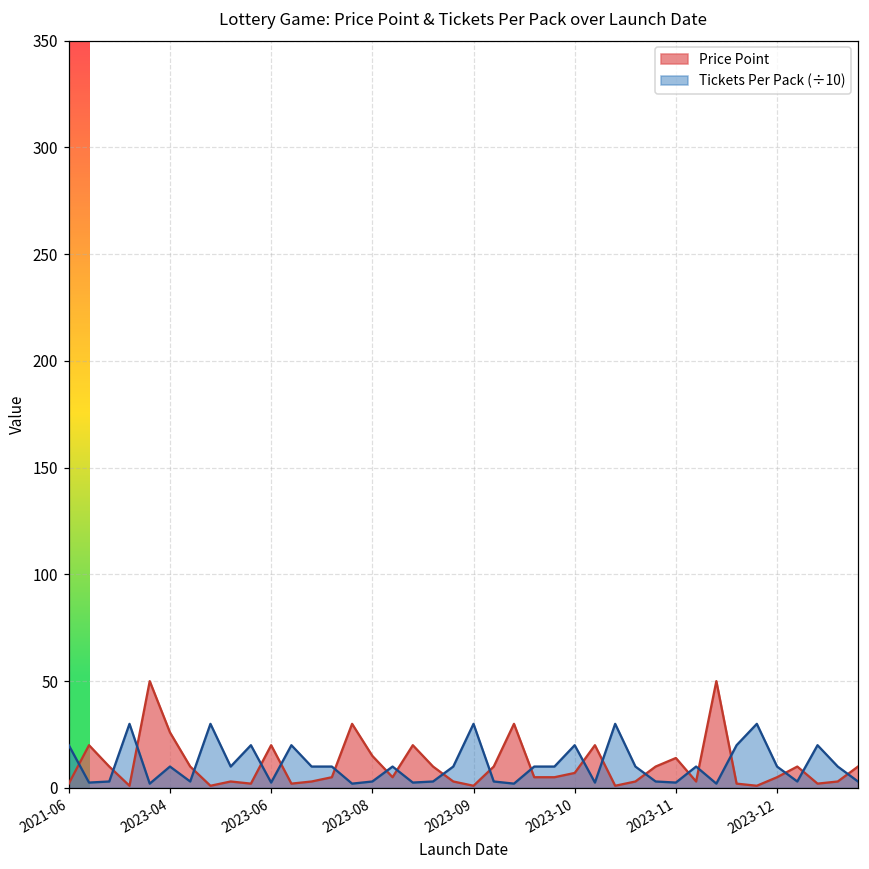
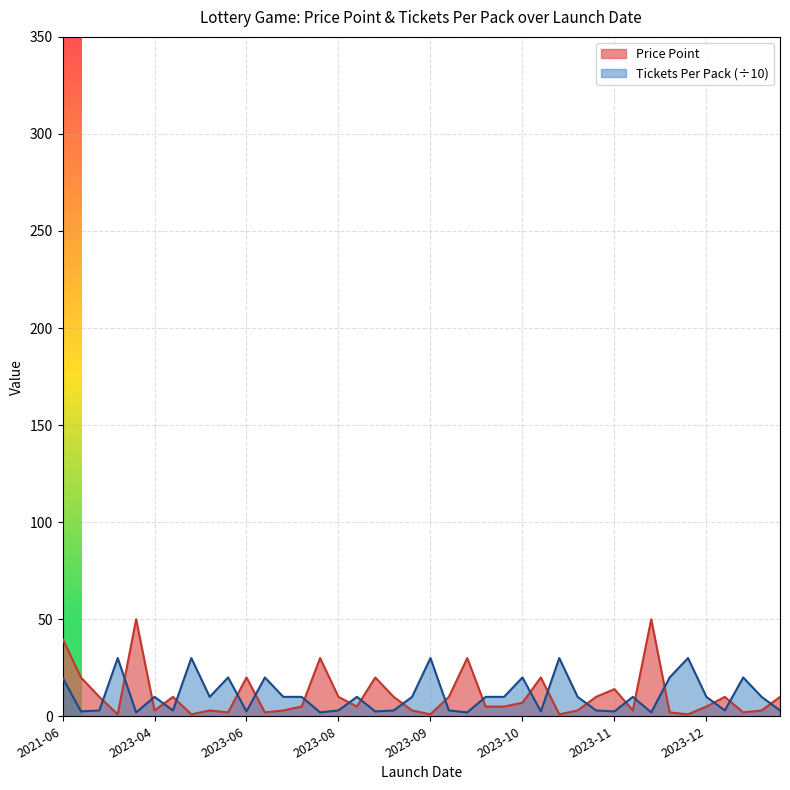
  {
    "Price Point": {
-     "2021-06": 2,
-     "2023-04": 26,
+     "2021-06": 40,
+     "2023-04": 3,
      "2023-06": 20,
-     "2023-08": 15,
+     "2023-08": 10,
      "2023-09": 1,
      "2023-10": 7,
      "2023-11": 14,
      "2023-12": 5
    },
    "Tickets Per Pack (÷10)": {
      "2021-06": 20,
      "2023-04": 10,
      "2023-06": 3,
      "2023-08": 3,
      "2023-09": 30,
      "2023-10": 20,
      "2023-11": 3,
      "2023-12": 10
    }
  }
